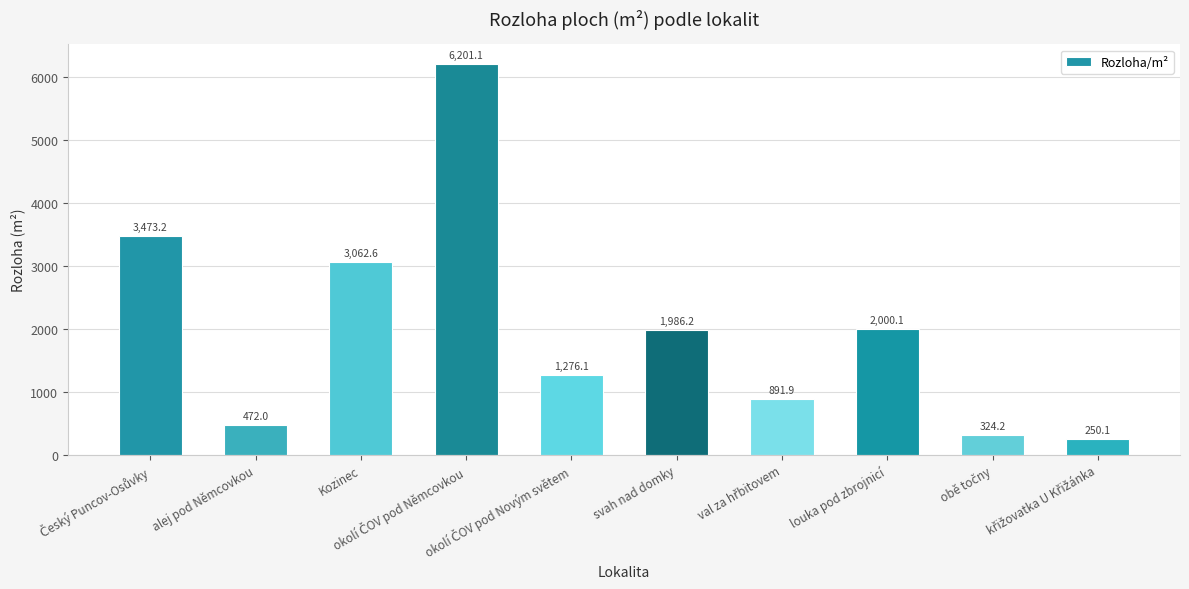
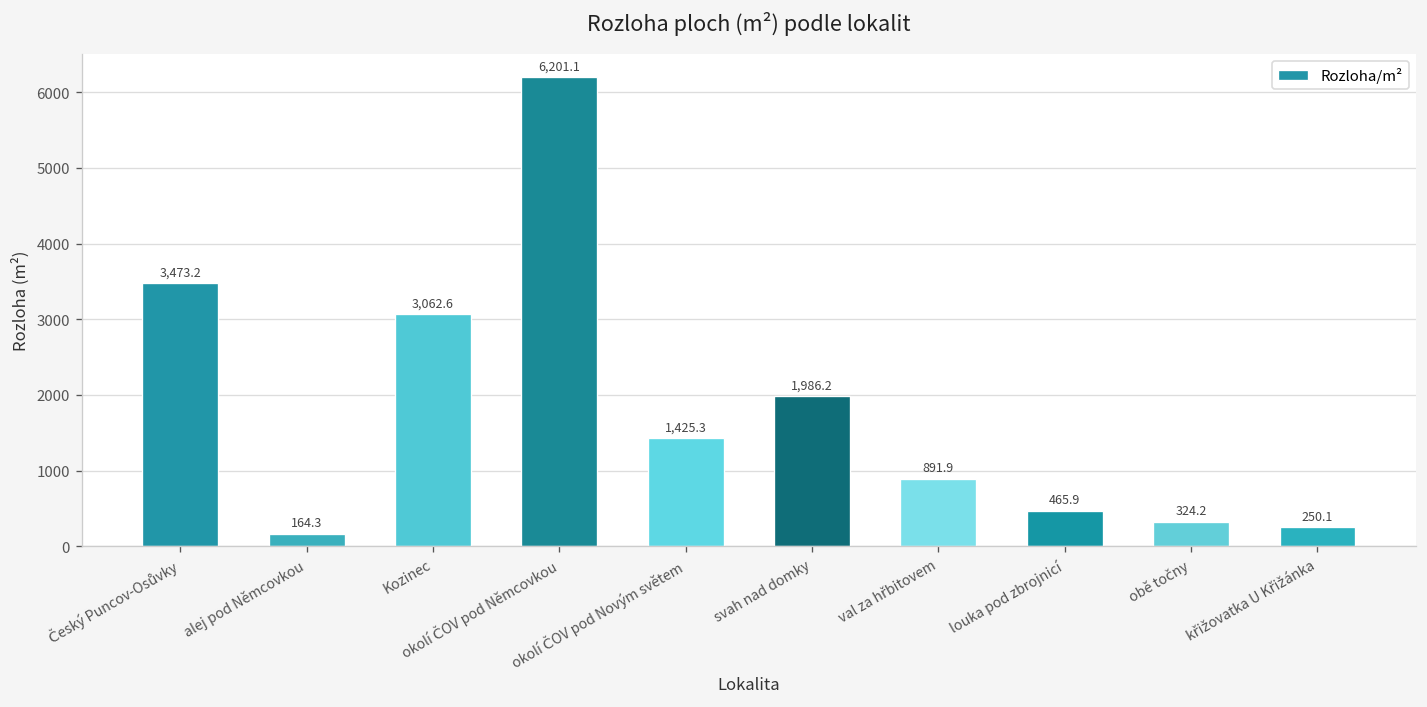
  {
    "Český Puncov-Osůvky": "3,473.2",
-   "alej pod Němcovkou": "472.0",
+   "alej pod Němcovkou": "164.3",
    "Kozinec": "3,062.6",
    "okolí ČOV pod Němcovkou": "6,201.1",
-   "okolí ČOV pod Novým světem": "1,276.1",
+   "okolí ČOV pod Novým světem": "1,425.3",
    "svah nad domky": "1,986.2",
    "val za hřbitovem": "891.9",
-   "louka pod zbrojnicí": "2,000.1",
+   "louka pod zbrojnicí": "465.9",
    "obě točny": "324.2",
    "křižovatka U Křižánka": "250.1"
  }
